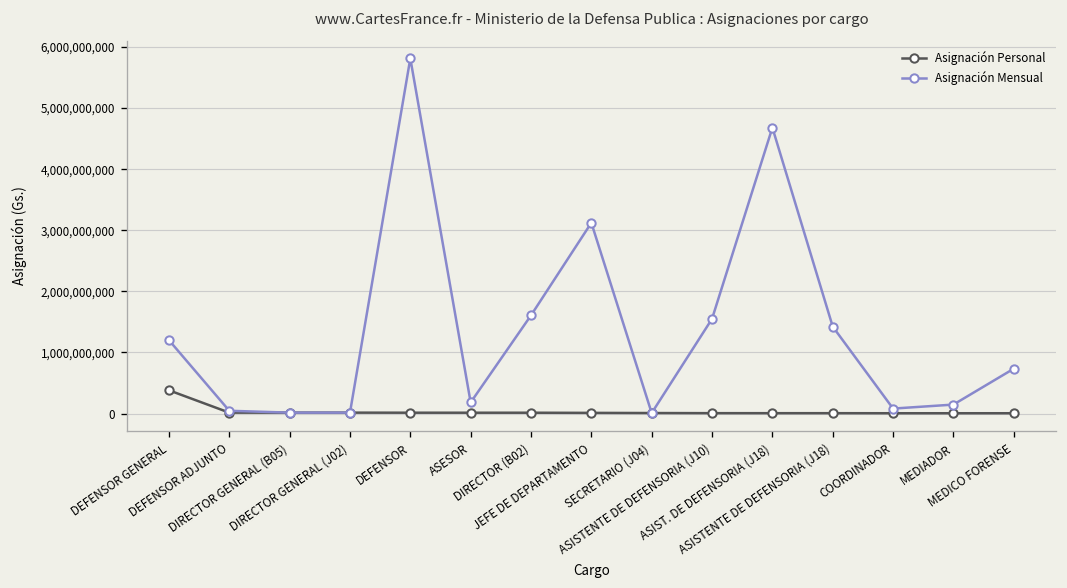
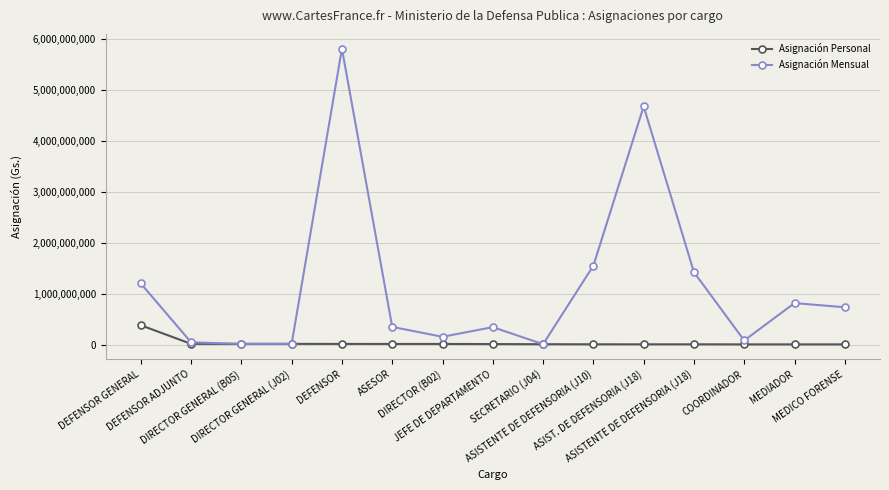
  {
    "Asignación Personal": {
      "DEFENSOR GENERAL": "400,000,000",
      "DEFENSOR": "0",
      "ASESOR": "0",
      "DIRECTOR (B02)": "0",
      "JEFE DE DEPARTAMENTO": "0",
      "ASISTENTE DE DEFENSORIA (J10)": "0",
      "ASIST. DE DEFENSORIA (J18)": "0",
      "ASISTENTE DE DEFENSORIA (J18)": "0",
      "COORDINADOR": "0",
      "MEDIADOR": "0",
      "MEDICO FORENSE": "0"
    },
    "Asignación Mensual": {
      "DEFENSOR GENERAL": "1,200,000,000",
      "DEFENSOR": "5,800,000,000",
-     "ASESOR": "200,000,000",
-     "DIRECTOR (B02)": "1,600,000,000",
-     "JEFE DE DEPARTAMENTO": "3,100,000,000",
+     "ASESOR": "300,000,000",
+     "DIRECTOR (B02)": "200,000,000",
+     "JEFE DE DEPARTAMENTO": "300,000,000",
      "ASISTENTE DE DEFENSORIA (J10)": "1,600,000,000",
      "ASIST. DE DEFENSORIA (J18)": "4,700,000,000",
      "ASISTENTE DE DEFENSORIA (J18)": "1,400,000,000",
      "COORDINADOR": "100,000,000",
-     "MEDIADOR": "100,000,000",
+     "MEDIADOR": "800,000,000",
      "MEDICO FORENSE": "700,000,000"
    }
  }
